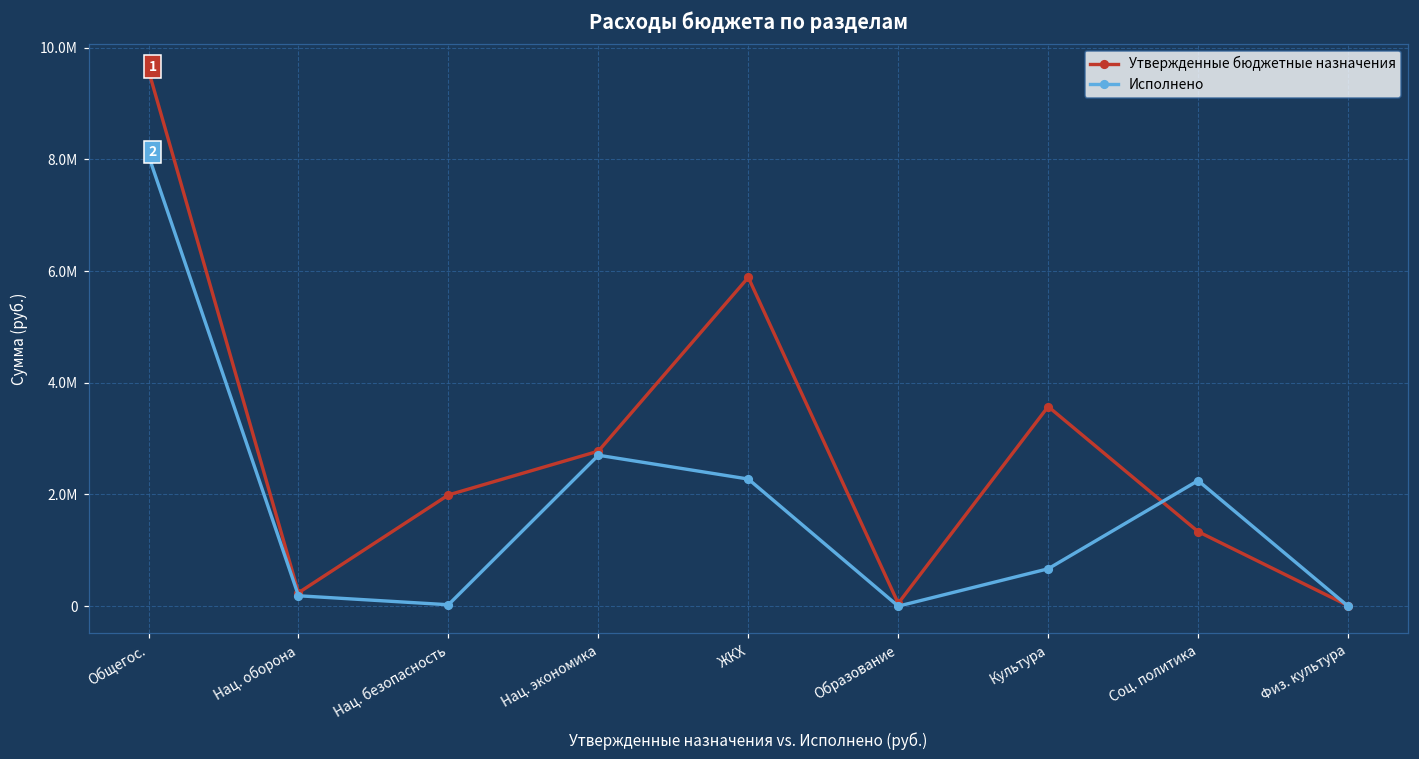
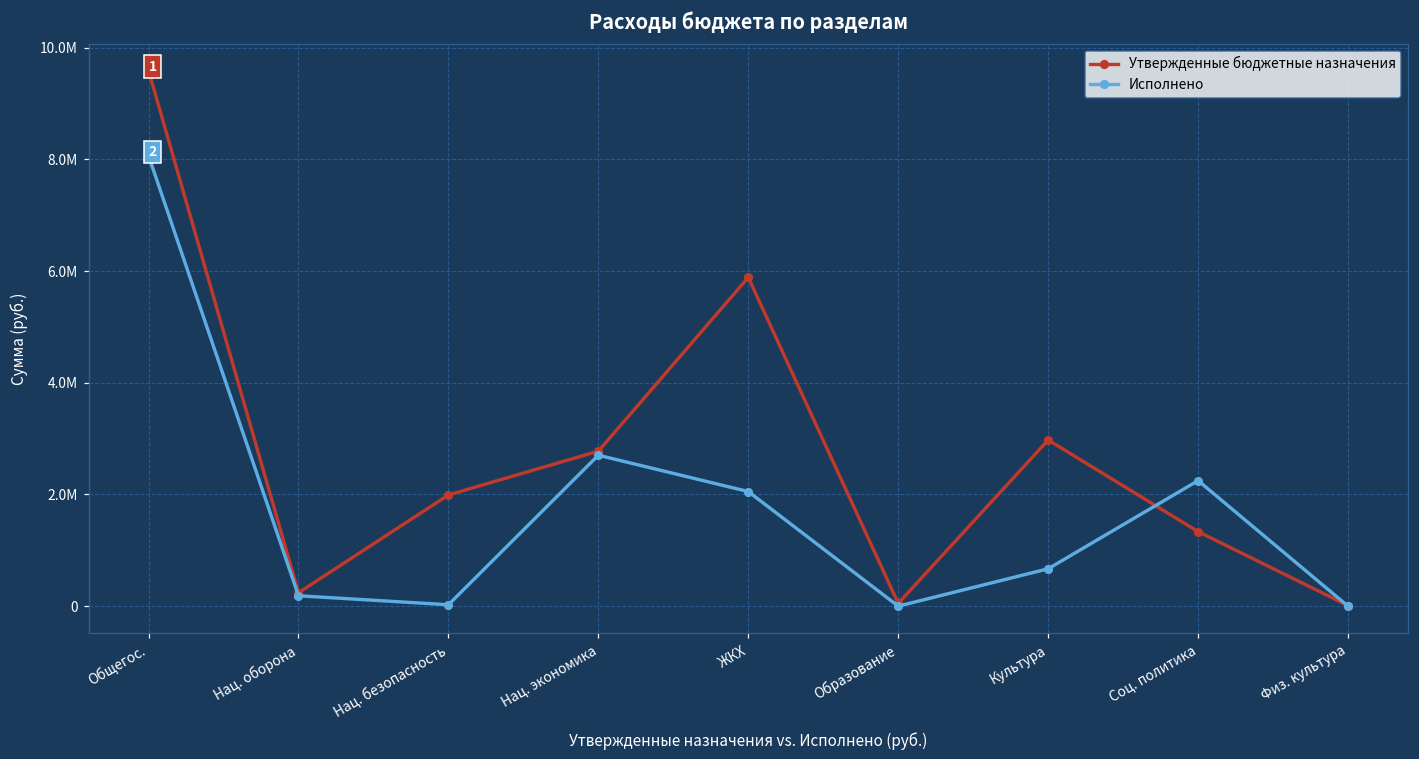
  {
    "Утвержденные бюджетные назначения": {
      "Нац. оборона": 200000,
      "Нац. безопасность": 2000000,
      "Нац. экономика": 2800000,
      "ЖКХ": 5900000,
      "Образование": 100000,
-     "Культура": 3600000,
+     "Культура": 3000000,
      "Соц. политика": 1300000
    },
    "Исполнено": {
      "Нац. оборона": 200000,
      "Нац. безопасность": 0,
      "Нац. экономика": 2700000,
-     "ЖКХ": 2300000,
+     "ЖКХ": 2100000,
      "Образование": 0,
      "Культура": 700000,
      "Соц. политика": 2200000
    }
  }
